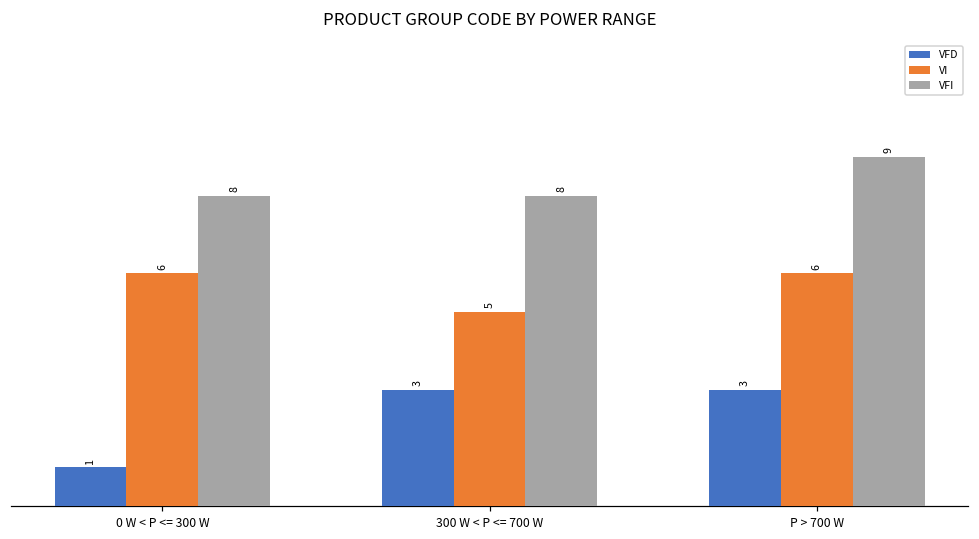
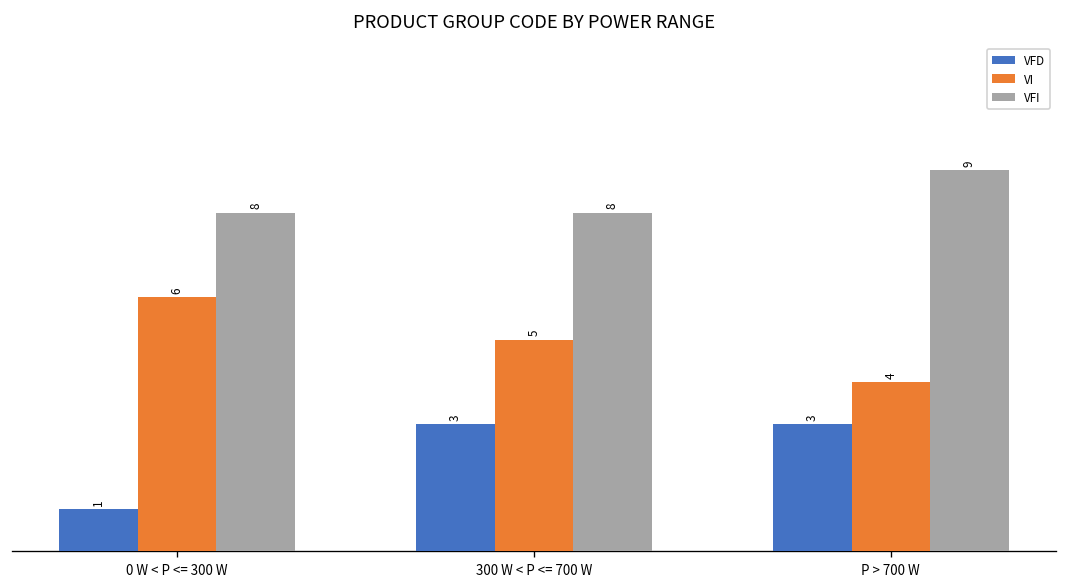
  {
    "VFD": {
      "0 W < P <= 300 W": 1,
      "300 W < P <= 700 W": 3,
      "P > 700 W": 3
    },
    "VI": {
      "0 W < P <= 300 W": 6,
      "300 W < P <= 700 W": 5,
-     "P > 700 W": 6
+     "P > 700 W": 4
    },
    "VFI": {
      "0 W < P <= 300 W": 8,
      "300 W < P <= 700 W": 8,
      "P > 700 W": 9
    }
  }
